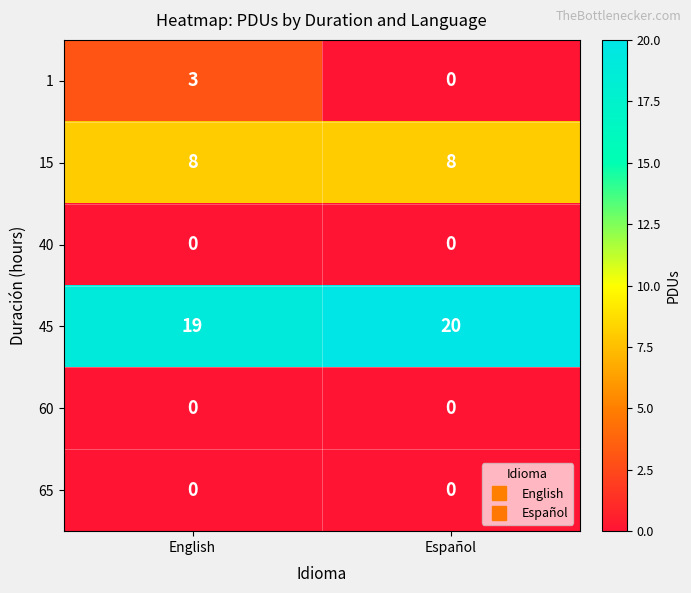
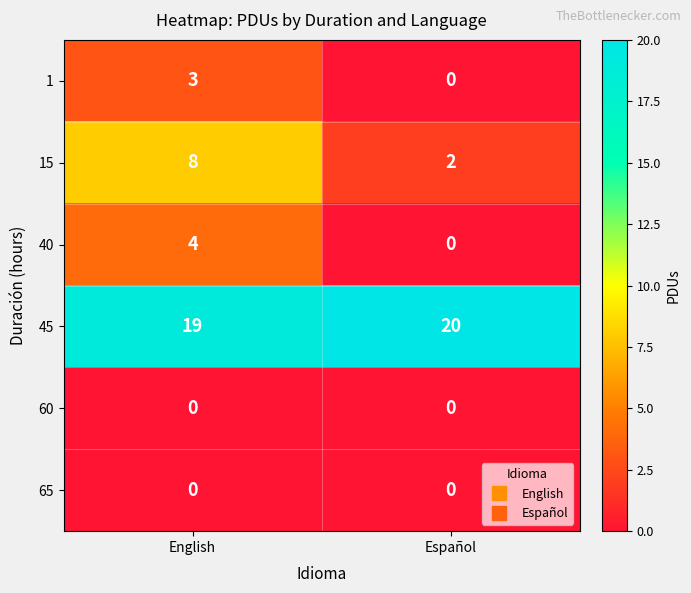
  {
    "1": {
      "English": 3,
      "Español": 0
    },
    "15": {
      "English": 8,
-     "Español": 8
+     "Español": 2
    },
    "40": {
-     "English": 0,
+     "English": 4,
      "Español": 0
    },
    "45": {
      "English": 19,
      "Español": 20
    },
    "60": {
      "English": 0,
      "Español": 0
    },
    "65": {
      "English": 0,
      "Español": 0
    }
  }
